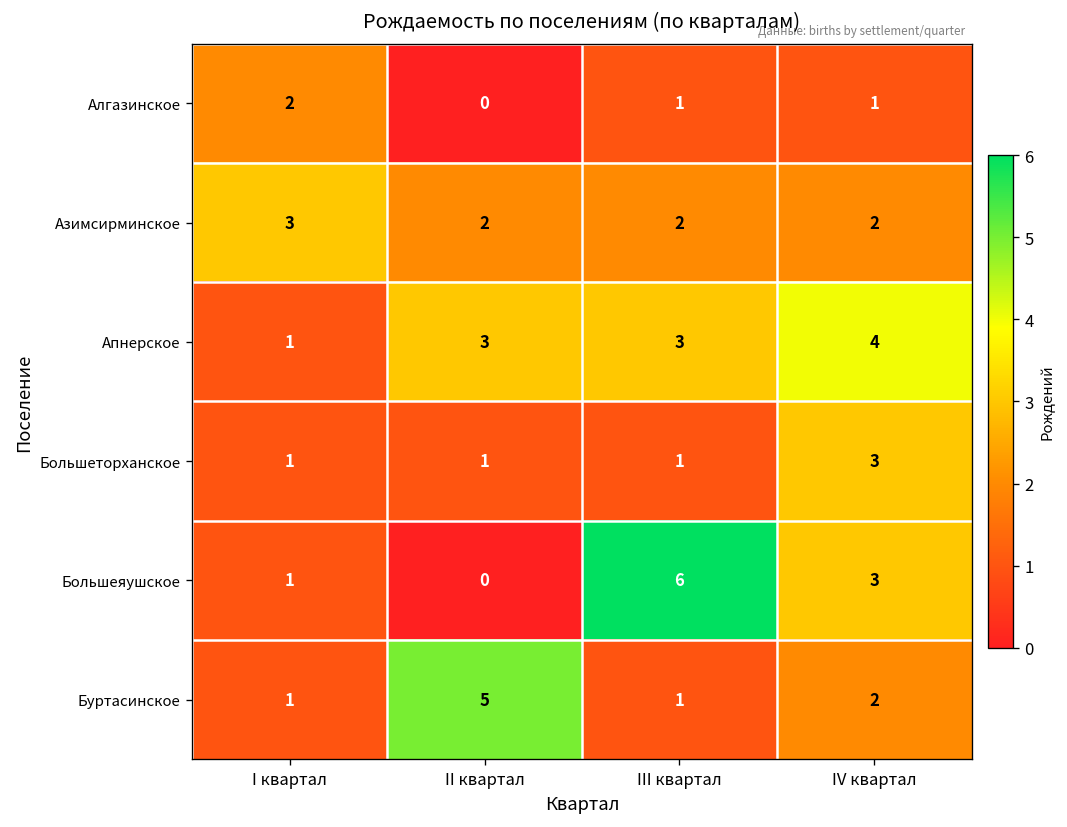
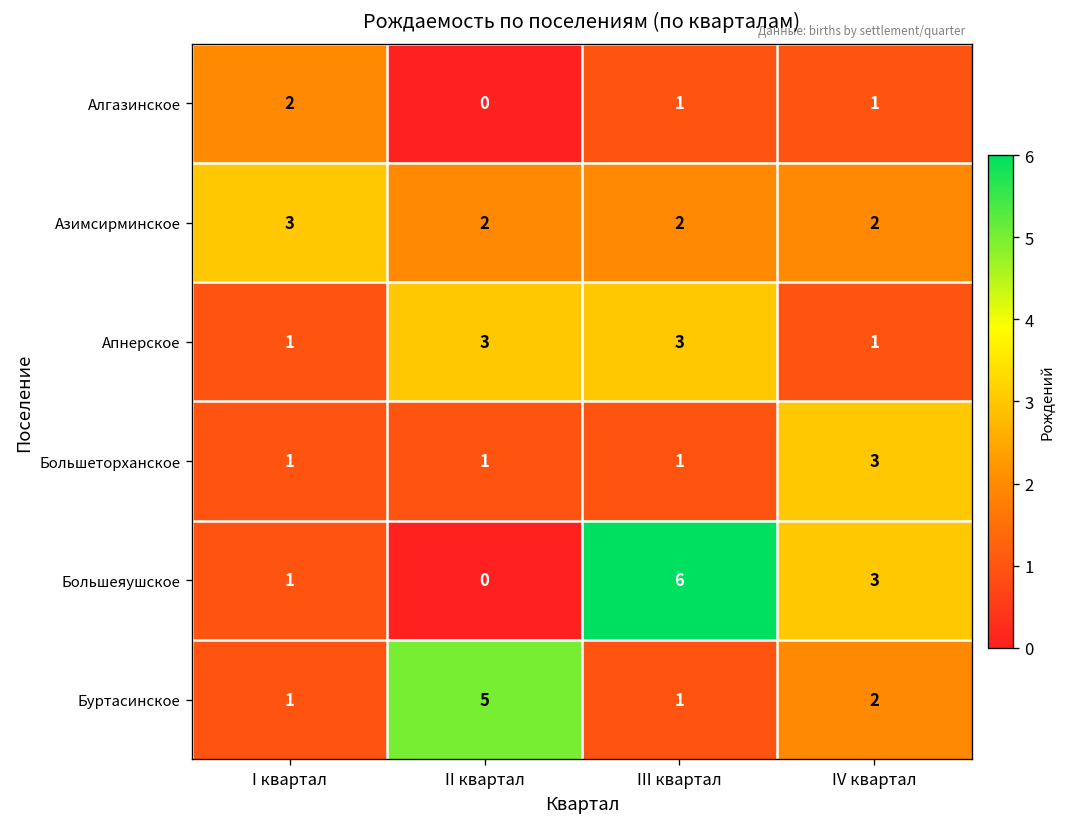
  {
    "Алгазинское": {
      "I квартал": 2,
      "II квартал": 0,
      "III квартал": 1,
      "IV квартал": 1
    },
    "Азимсирминское": {
      "I квартал": 3,
      "II квартал": 2,
      "III квартал": 2,
      "IV квартал": 2
    },
    "Апнерское": {
      "I квартал": 1,
      "II квартал": 3,
      "III квартал": 3,
-     "IV квартал": 4
+     "IV квартал": 1
    },
    "Большеторханское": {
      "I квартал": 1,
      "II квартал": 1,
      "III квартал": 1,
      "IV квартал": 3
    },
    "Большеяушское": {
      "I квартал": 1,
      "II квартал": 0,
      "III квартал": 6,
      "IV квартал": 3
    },
    "Буртасинское": {
      "I квартал": 1,
      "II квартал": 5,
      "III квартал": 1,
      "IV квартал": 2
    }
  }
